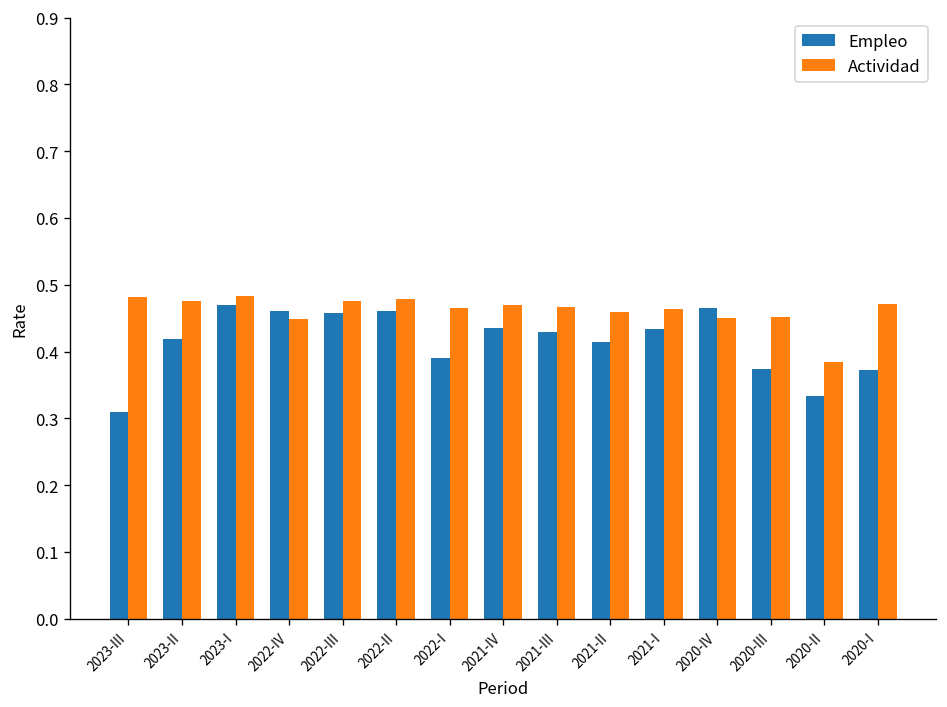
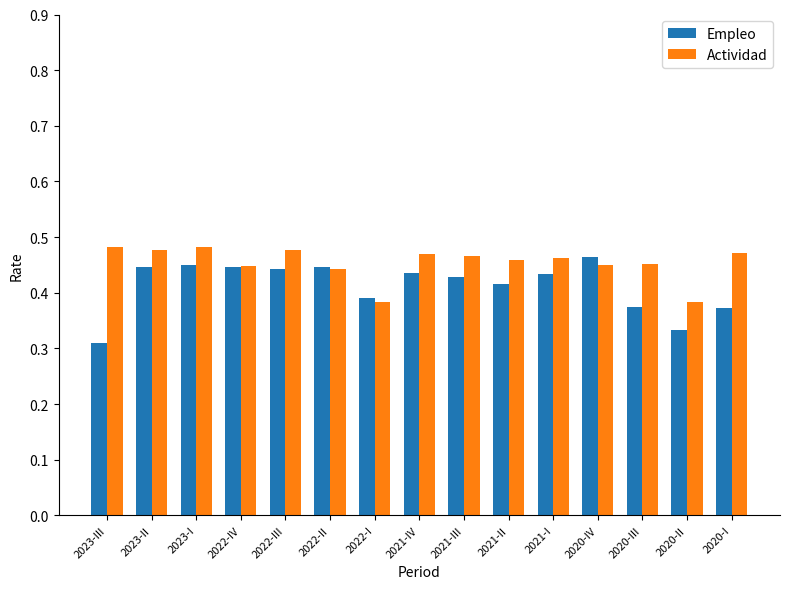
  {
    "Empleo": {
      "2023-III": 0.31,
-     "2023-II": 0.42,
-     "2023-I": 0.47,
-     "2022-IV": 0.46,
-     "2022-III": 0.46,
-     "2022-II": 0.46,
+     "2023-II": 0.45,
+     "2023-I": 0.45,
+     "2022-IV": 0.45,
+     "2022-III": 0.44,
+     "2022-II": 0.45,
      "2022-I": 0.39,
      "2021-IV": 0.44,
      "2021-III": 0.43,
      "2021-II": 0.42,
      "2021-I": 0.43,
      "2020-IV": 0.47,
      "2020-III": 0.37,
      "2020-II": 0.33,
      "2020-I": 0.37
    },
    "Actividad": {
      "2023-III": 0.48,
      "2023-II": 0.48,
      "2023-I": 0.48,
      "2022-IV": 0.45,
      "2022-III": 0.48,
-     "2022-II": 0.48,
-     "2022-I": 0.47,
+     "2022-II": 0.44,
+     "2022-I": 0.38,
      "2021-IV": 0.47,
      "2021-III": 0.47,
      "2021-II": 0.46,
      "2021-I": 0.46,
      "2020-IV": 0.45,
      "2020-III": 0.45,
      "2020-II": 0.38,
      "2020-I": 0.47
    }
  }
